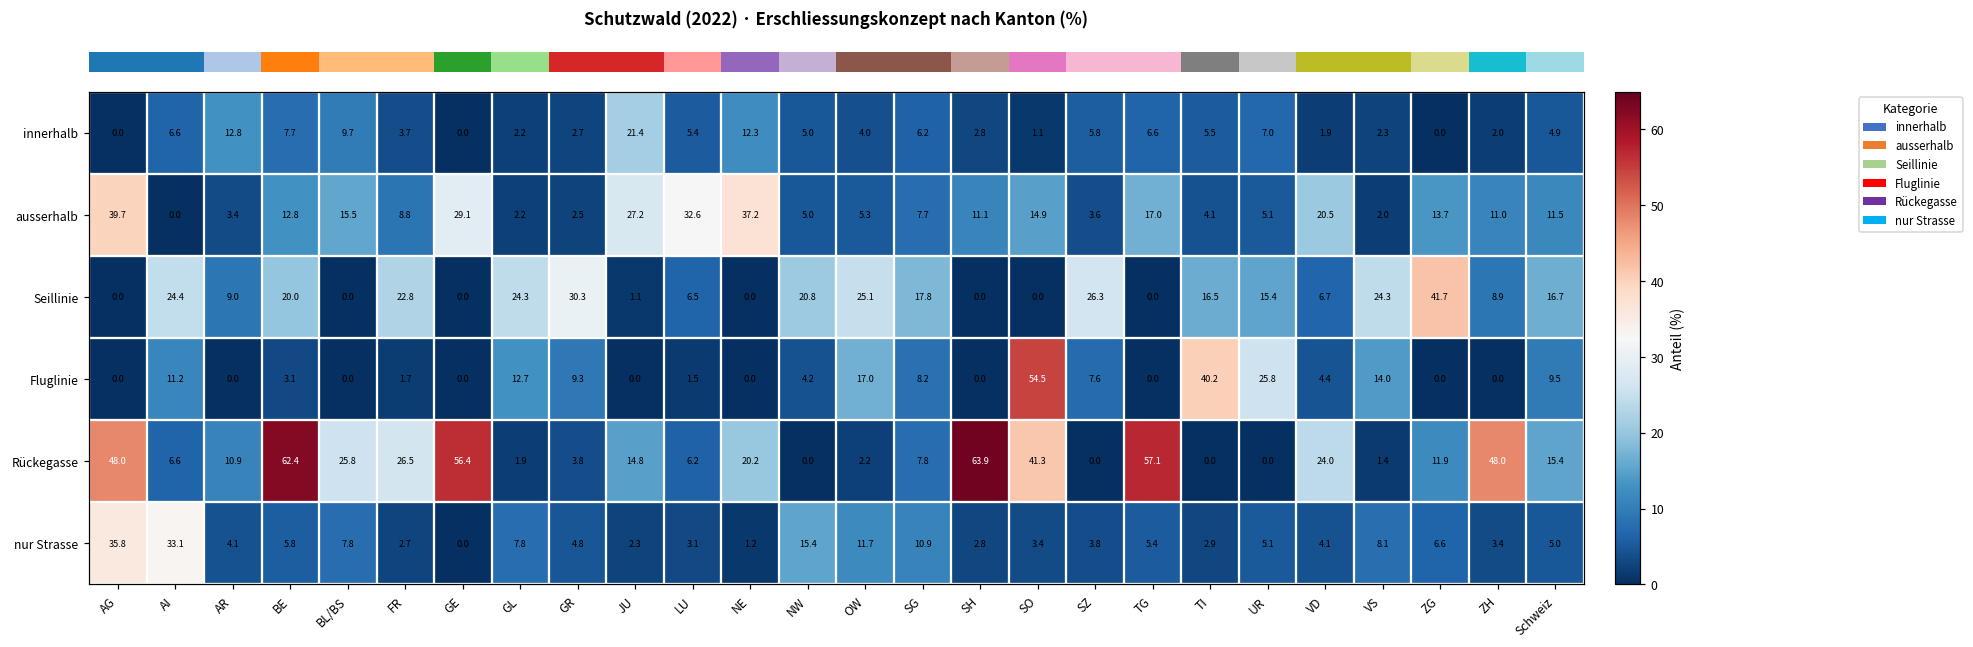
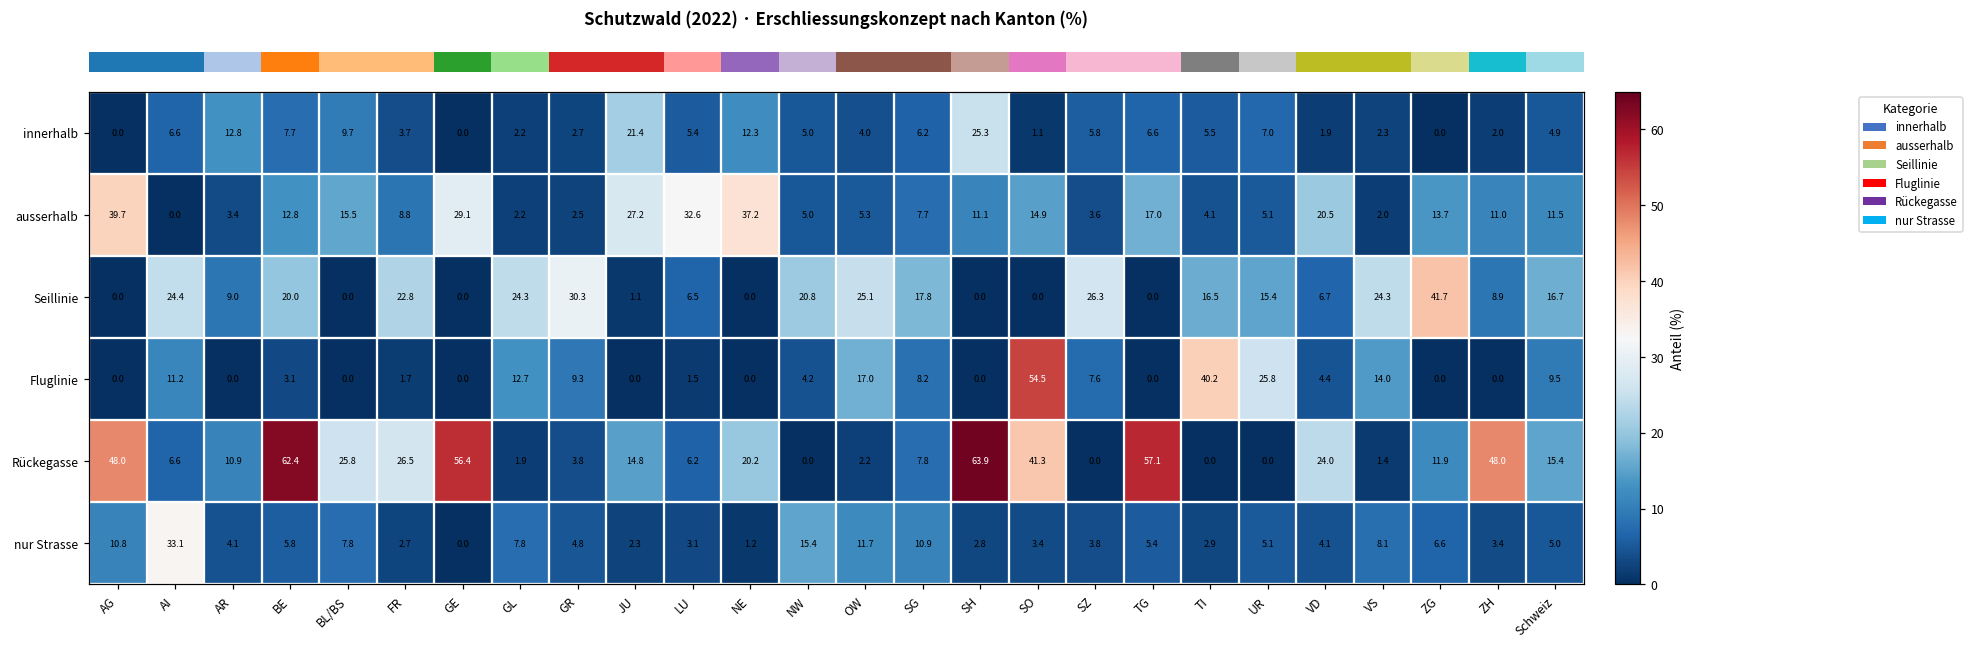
  {
    "innerhalb": {
      "AG": 0.0,
      "AI": 6.6,
      "AR": 12.8,
      "BE": 7.7,
      "BL/BS": 9.7,
      "FR": 3.7,
      "GE": 0.0,
      "GL": 2.2,
      "GR": 2.7,
      "JU": 21.4,
      "LU": 5.4,
      "NE": 12.3,
      "NW": 5.0,
      "OW": 4.0,
      "SG": 6.2,
-     "SH": 2.8,
+     "SH": 25.3,
      "SO": 1.1,
      "SZ": 5.8,
      "TG": 6.6,
      "TI": 5.5,
      "UR": 7.0,
      "VD": 1.9,
      "VS": 2.3,
      "ZG": 0.0,
      "ZH": 2.0,
      "Schweiz": 4.9
    },
    "ausserhalb": {
      "AG": 39.7,
      "AI": 0.0,
      "AR": 3.4,
      "BE": 12.8,
      "BL/BS": 15.5,
      "FR": 8.8,
      "GE": 29.1,
      "GL": 2.2,
      "GR": 2.5,
      "JU": 27.2,
      "LU": 32.6,
      "NE": 37.2,
      "NW": 5.0,
      "OW": 5.3,
      "SG": 7.7,
      "SH": 11.1,
      "SO": 14.9,
      "SZ": 3.6,
      "TG": 17.0,
      "TI": 4.1,
      "UR": 5.1,
      "VD": 20.5,
      "VS": 2.0,
      "ZG": 13.7,
      "ZH": 11.0,
      "Schweiz": 11.5
    },
    "Seillinie": {
      "AG": 0.0,
      "AI": 24.4,
      "AR": 9.0,
      "BE": 20.0,
      "BL/BS": 0.0,
      "FR": 22.8,
      "GE": 0.0,
      "GL": 24.3,
      "GR": 30.3,
      "JU": 1.1,
      "LU": 6.5,
      "NE": 0.0,
      "NW": 20.8,
      "OW": 25.1,
      "SG": 17.8,
      "SH": 0.0,
      "SO": 0.0,
      "SZ": 26.3,
      "TG": 0.0,
      "TI": 16.5,
      "UR": 15.4,
      "VD": 6.7,
      "VS": 24.3,
      "ZG": 41.7,
      "ZH": 8.9,
      "Schweiz": 16.7
    },
    "Fluglinie": {
      "AG": 0.0,
      "AI": 11.2,
      "AR": 0.0,
      "BE": 3.1,
      "BL/BS": 0.0,
      "FR": 1.7,
      "GE": 0.0,
      "GL": 12.7,
      "GR": 9.3,
      "JU": 0.0,
      "LU": 1.5,
      "NE": 0.0,
      "NW": 4.2,
      "OW": 17.0,
      "SG": 8.2,
      "SH": 0.0,
      "SO": 54.5,
      "SZ": 7.6,
      "TG": 0.0,
      "TI": 40.2,
      "UR": 25.8,
      "VD": 4.4,
      "VS": 14.0,
      "ZG": 0.0,
      "ZH": 0.0,
      "Schweiz": 9.5
    },
    "Rückegasse": {
      "AG": 48.0,
      "AI": 6.6,
      "AR": 10.9,
      "BE": 62.4,
      "BL/BS": 25.8,
      "FR": 26.5,
      "GE": 56.4,
      "GL": 1.9,
      "GR": 3.8,
      "JU": 14.8,
      "LU": 6.2,
      "NE": 20.2,
      "NW": 0.0,
      "OW": 2.2,
      "SG": 7.8,
      "SH": 63.9,
      "SO": 41.3,
      "SZ": 0.0,
      "TG": 57.1,
      "TI": 0.0,
      "UR": 0.0,
      "VD": 24.0,
      "VS": 1.4,
      "ZG": 11.9,
      "ZH": 48.0,
      "Schweiz": 15.4
    },
    "nur Strasse": {
-     "AG": 35.8,
+     "AG": 10.8,
      "AI": 33.1,
      "AR": 4.1,
      "BE": 5.8,
      "BL/BS": 7.8,
      "FR": 2.7,
      "GE": 0.0,
      "GL": 7.8,
      "GR": 4.8,
      "JU": 2.3,
      "LU": 3.1,
      "NE": 1.2,
      "NW": 15.4,
      "OW": 11.7,
      "SG": 10.9,
      "SH": 2.8,
      "SO": 3.4,
      "SZ": 3.8,
      "TG": 5.4,
      "TI": 2.9,
      "UR": 5.1,
      "VD": 4.1,
      "VS": 8.1,
      "ZG": 6.6,
      "ZH": 3.4,
      "Schweiz": 5.0
    }
  }
